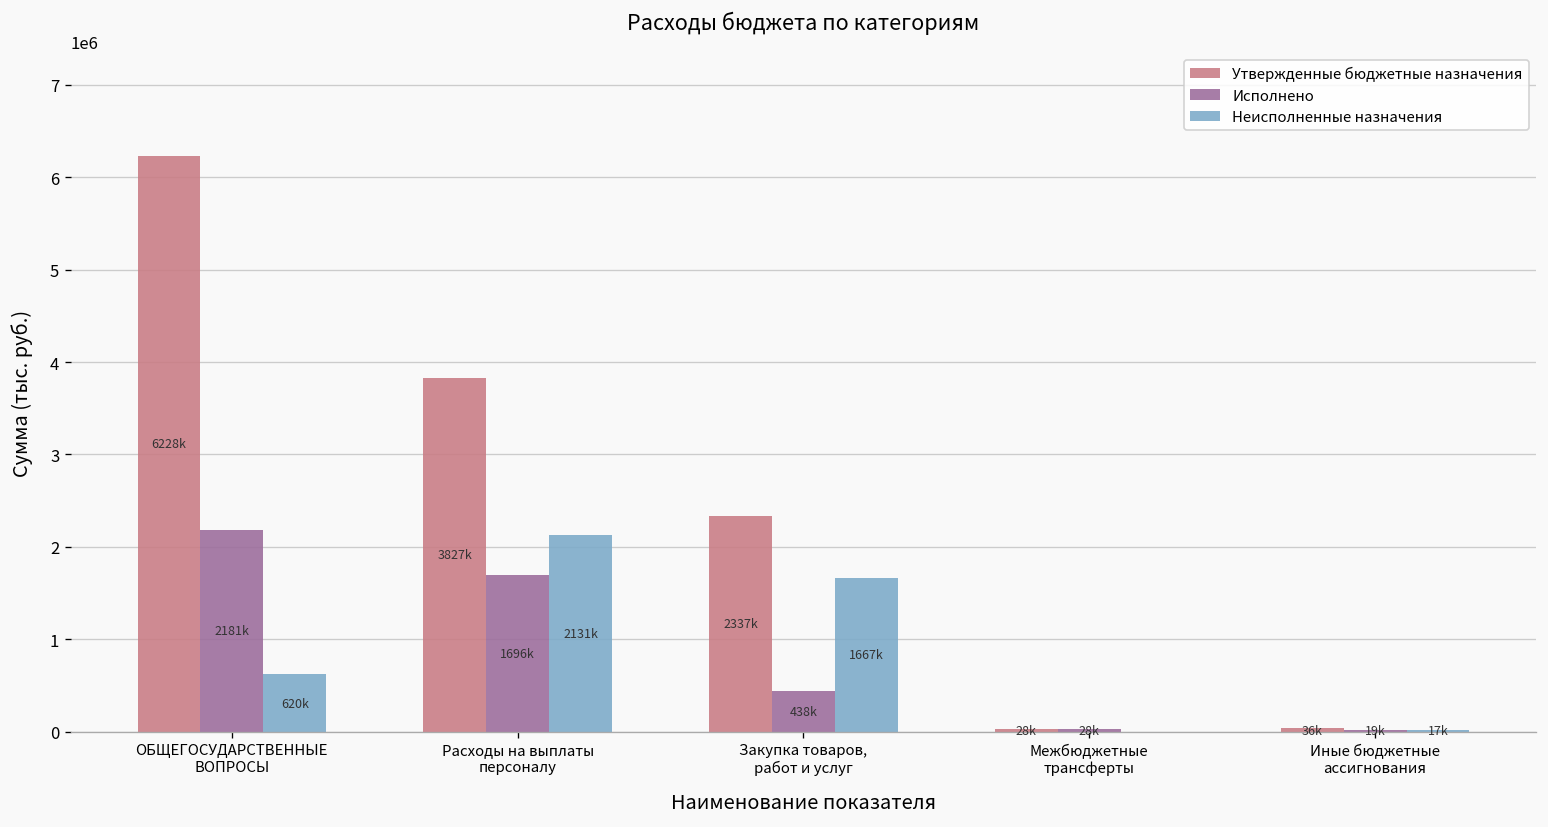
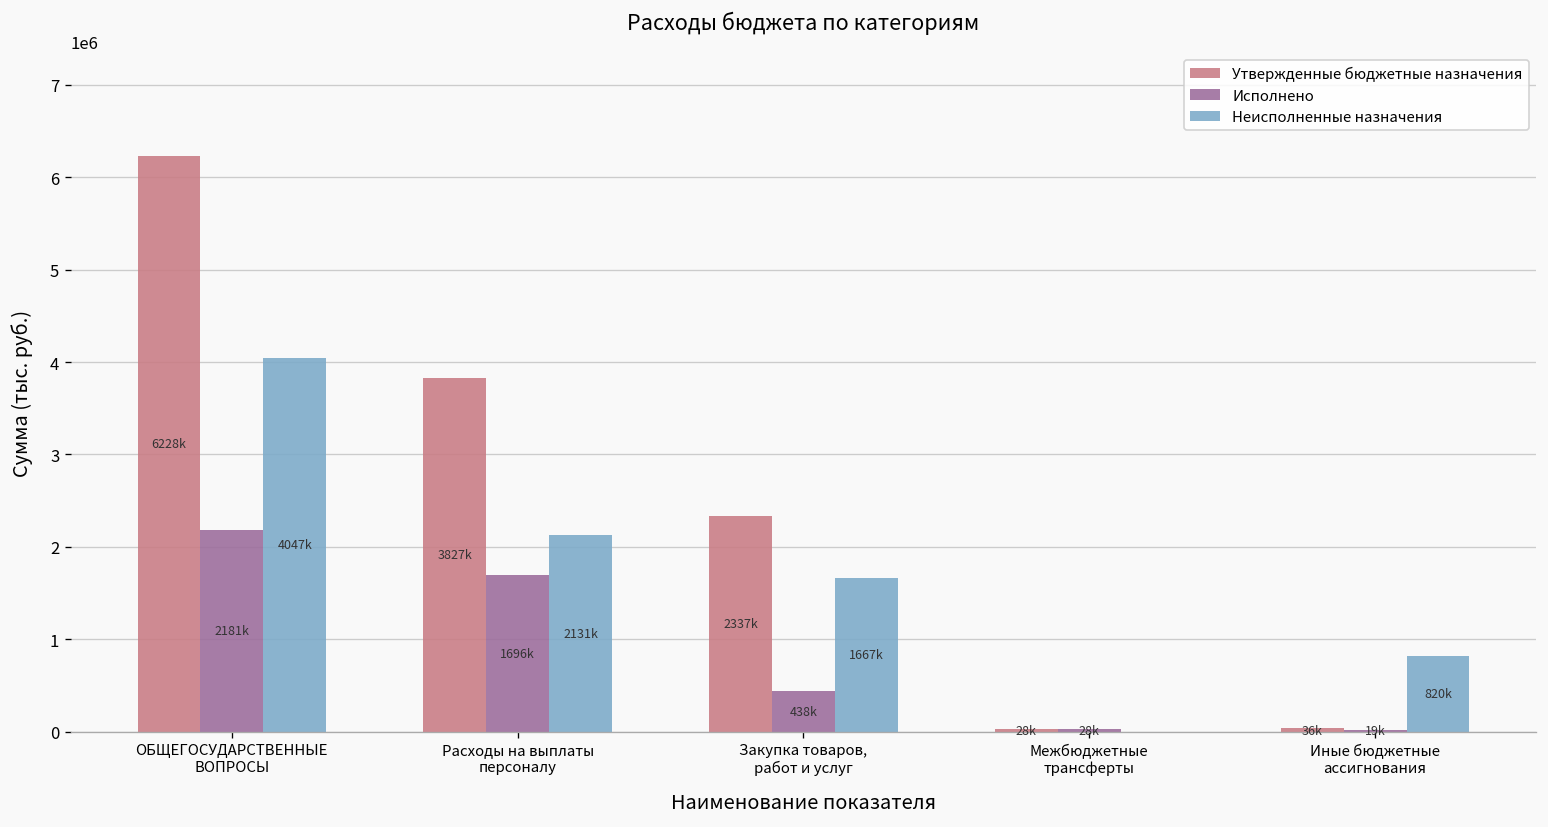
  {
    "Неисполненные назначения": {
-     "ОБЩЕГОСУДАРСТВЕННЫЕ ВОПРОСЫ": "620k",
+     "ОБЩЕГОСУДАРСТВЕННЫЕ ВОПРОСЫ": "4047k",
      "Расходы на выплаты персоналу": "2131k",
      "Закупка товаров, работ и услуг": "1667k",
-     "Иные бюджетные ассигнования": "17k"
+     "Иные бюджетные ассигнования": "820k"
    }
  }
